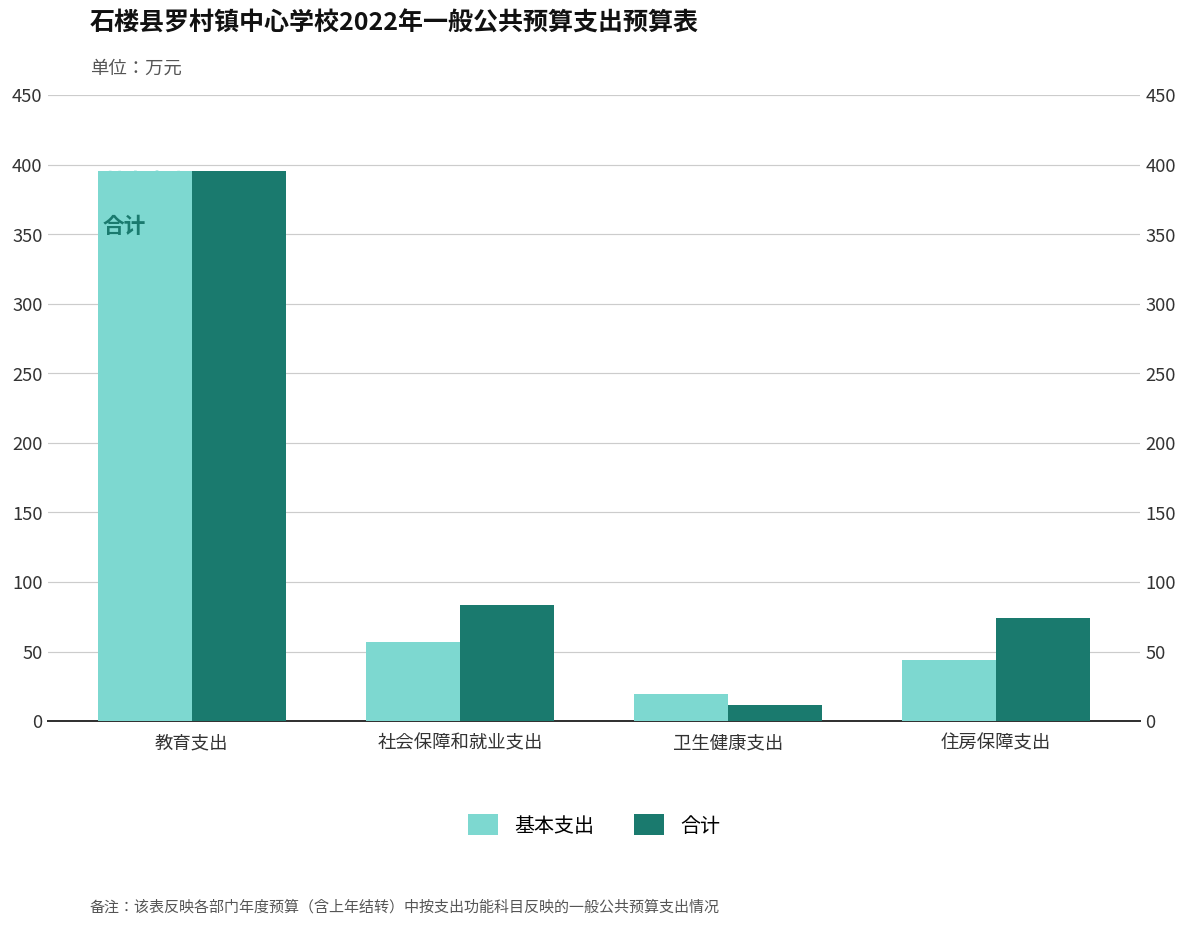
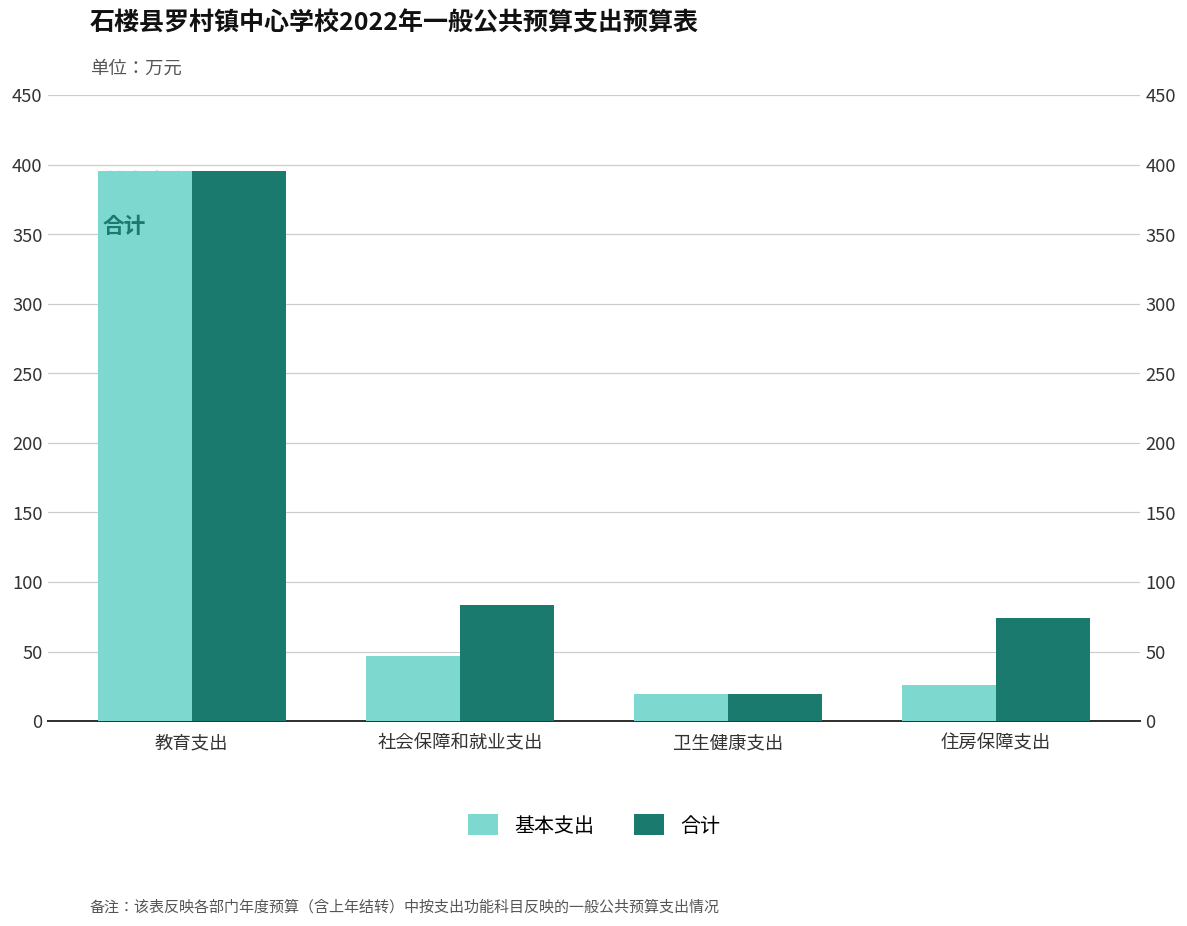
  {
    "基本支出": {
      "教育支出": 396,
-     "社会保障和就业支出": 57,
+     "社会保障和就业支出": 47,
      "卫生健康支出": 19,
-     "住房保障支出": 44
+     "住房保障支出": 26
    },
    "合计": {
      "教育支出": 396,
      "社会保障和就业支出": 83,
-     "卫生健康支出": 11,
+     "卫生健康支出": 19,
      "住房保障支出": 74
    }
  }
